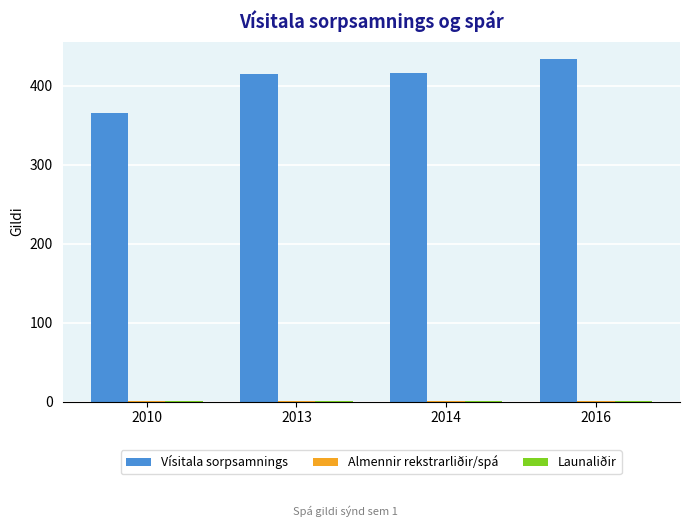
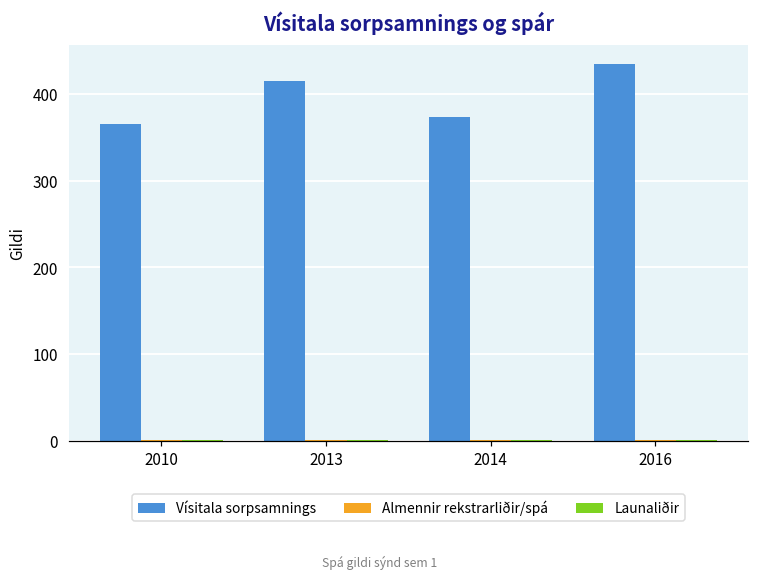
  {
    "Vísitala sorpsamnings": {
      "2010": 370,
      "2013": 410,
-     "2014": 420,
+     "2014": 370,
      "2016": 430
    }
  }
